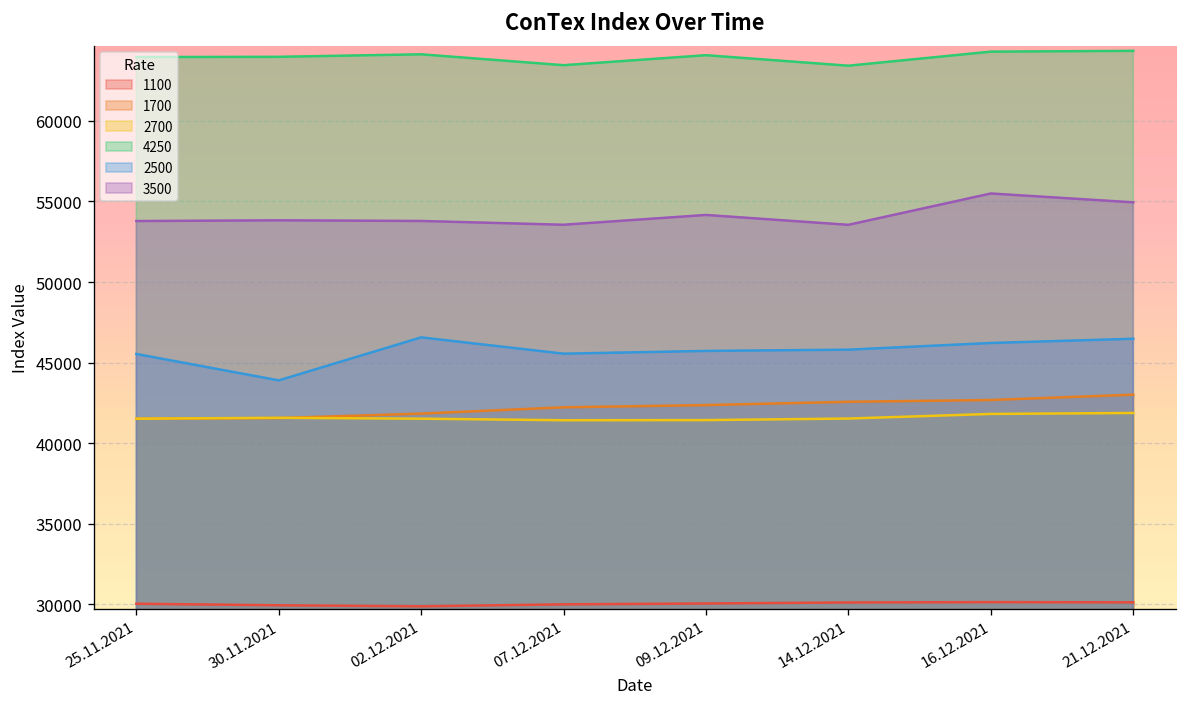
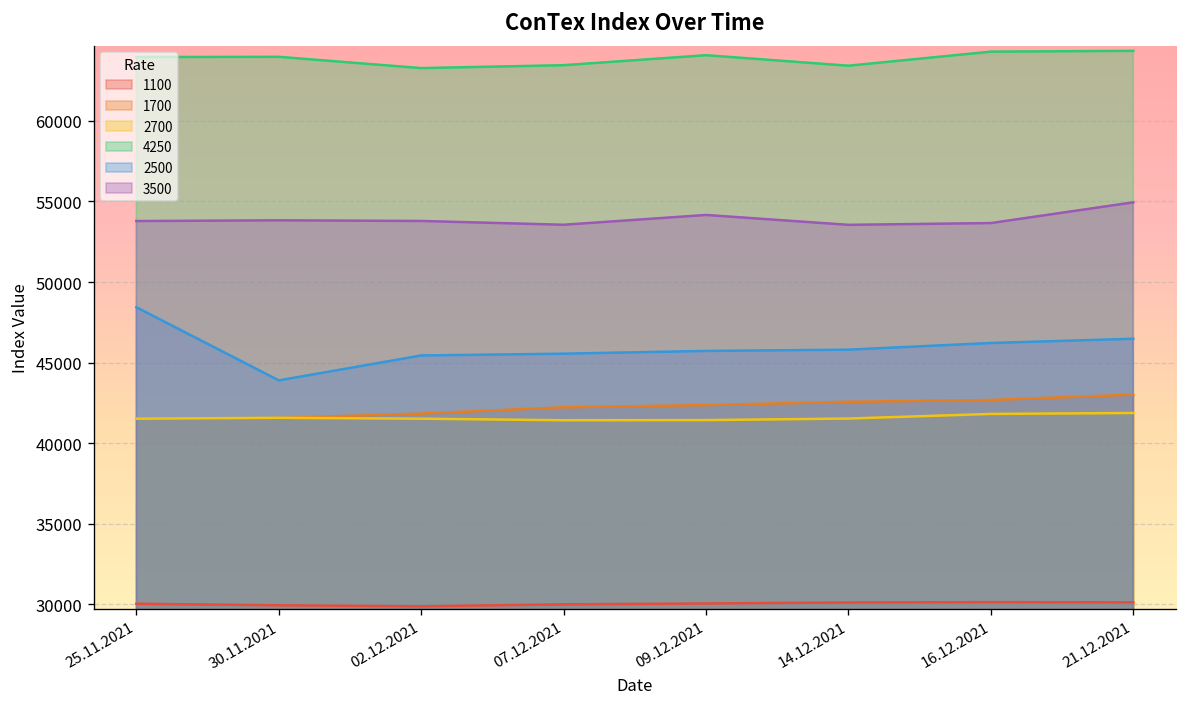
  {
    "4250": {
      "30.11.2021": 64000,
-     "02.12.2021": 64100,
+     "02.12.2021": 63300,
      "07.12.2021": 63500,
      "09.12.2021": 64100,
      "14.12.2021": 63400,
      "16.12.2021": 64300,
      "21.12.2021": 64300
    },
    "2500": {
-     "25.11.2021": 45500,
+     "25.11.2021": 48400,
      "30.11.2021": 43900,
-     "02.12.2021": 46600,
+     "02.12.2021": 45400,
      "07.12.2021": 45600,
      "09.12.2021": 45700,
      "14.12.2021": 45800,
      "16.12.2021": 46200,
      "21.12.2021": 46500
    },
    "3500": {
      "25.11.2021": 53800,
      "30.11.2021": 53800,
      "02.12.2021": 53800,
      "07.12.2021": 53600,
      "09.12.2021": 54200,
      "14.12.2021": 53600,
-     "16.12.2021": 55500,
+     "16.12.2021": 53700,
      "21.12.2021": 54900
    }
  }
